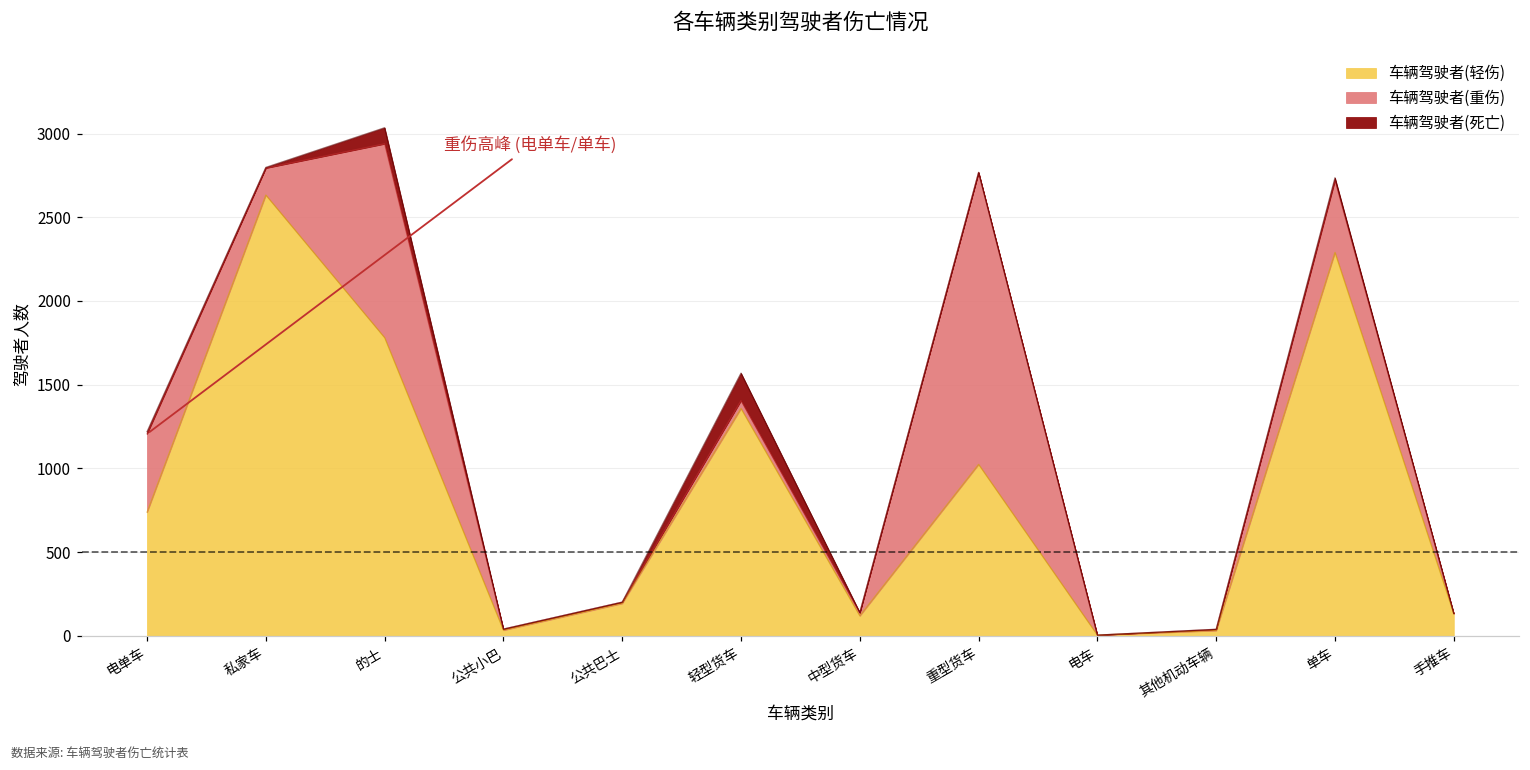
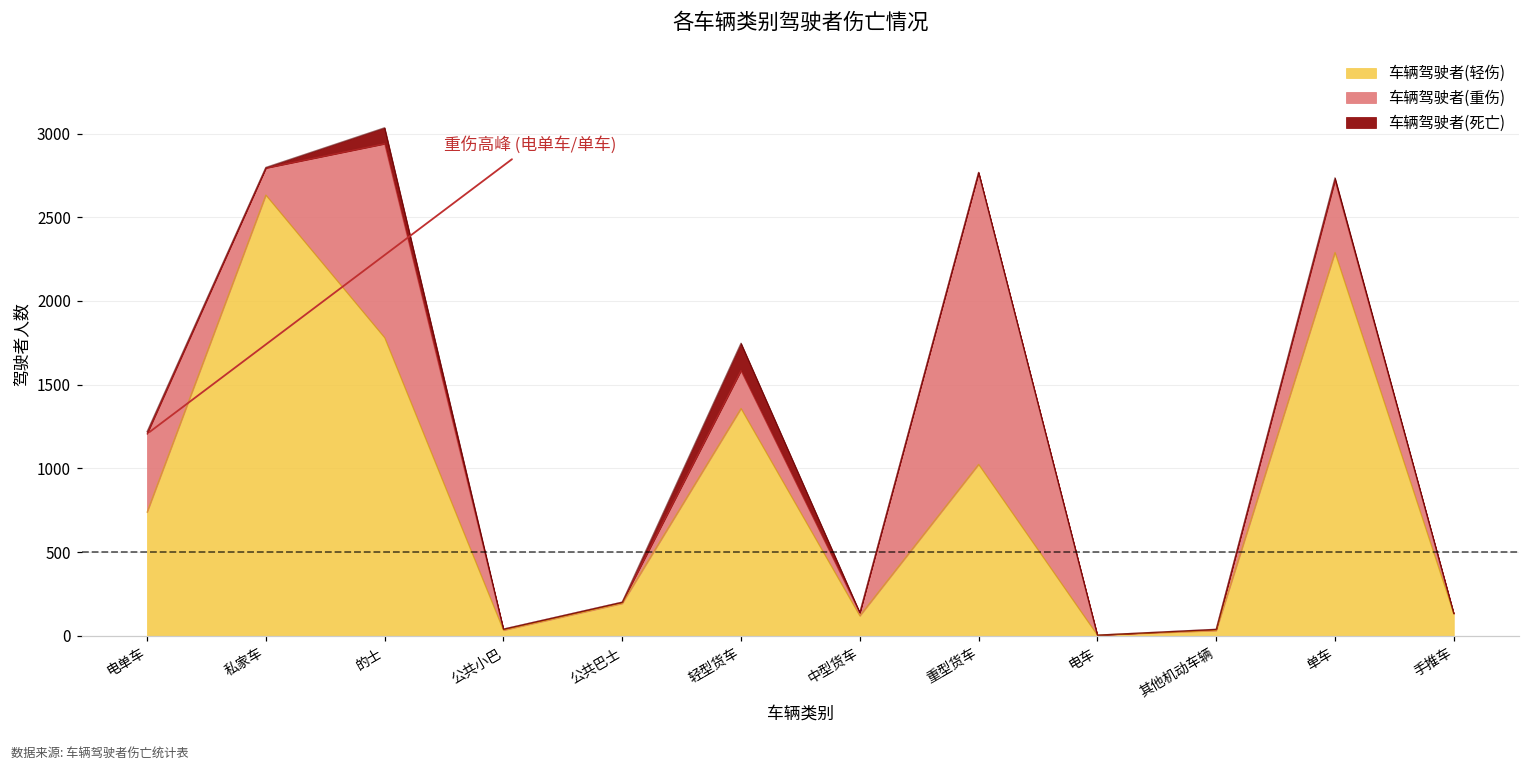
  {
    "车辆驾驶者(轻伤)": {
      "电单车": 740,
      "私家车": 2630,
      "的士": 1780,
      "轻型货车": 1360,
      "中型货车": 120,
      "重型货车": 1020,
      "单车": 2290
    },
    "车辆驾驶者(重伤)": {
      "的士": 1160,
-     "轻型货车": 50
+     "轻型货车": 230
    },
    "车辆驾驶者(死亡)": {
      "的士": 100,
      "轻型货车": 160
    }
  }
